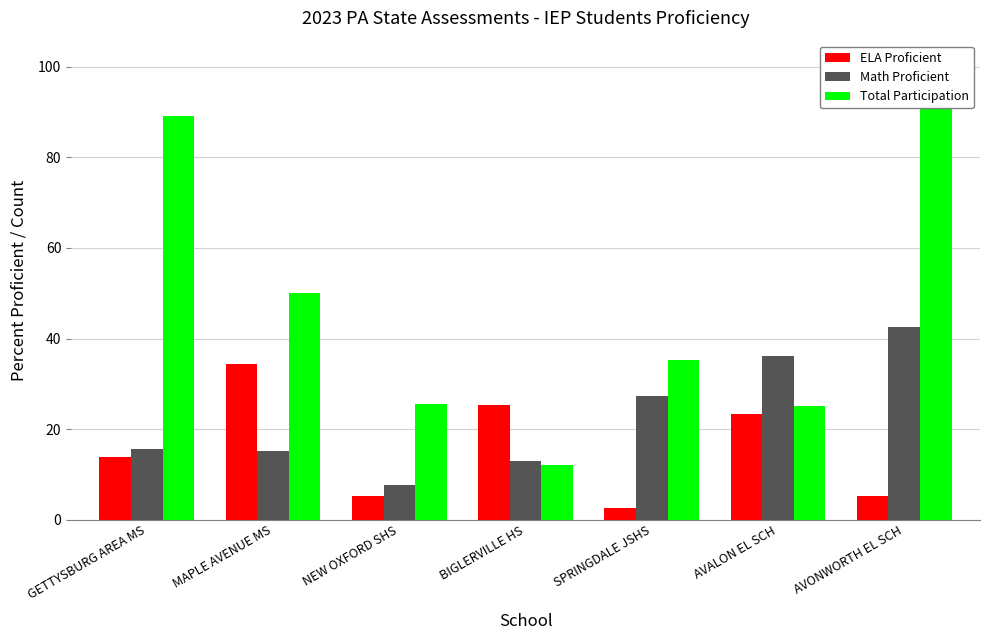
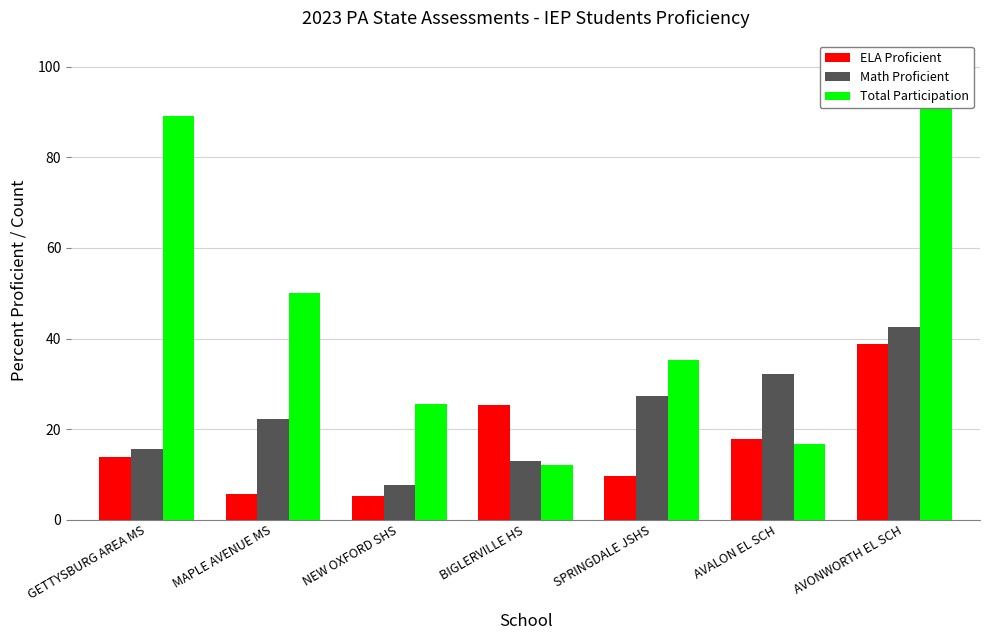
  {
    "ELA Proficient": {
      "GETTYSBURG AREA MS": 14,
-     "MAPLE AVENUE MS": 34,
+     "MAPLE AVENUE MS": 6,
      "NEW OXFORD SHS": 5,
      "BIGLERVILLE HS": 25,
-     "SPRINGDALE JSHS": 2,
-     "AVALON EL SCH": 23,
-     "AVONWORTH EL SCH": 5
+     "SPRINGDALE JSHS": 10,
+     "AVALON EL SCH": 18,
+     "AVONWORTH EL SCH": 39
    },
    "Math Proficient": {
      "GETTYSBURG AREA MS": 16,
-     "MAPLE AVENUE MS": 15,
+     "MAPLE AVENUE MS": 22,
      "NEW OXFORD SHS": 8,
      "BIGLERVILLE HS": 13,
      "SPRINGDALE JSHS": 27,
-     "AVALON EL SCH": 36,
+     "AVALON EL SCH": 32,
      "AVONWORTH EL SCH": 42
    },
    "Total Participation": {
      "GETTYSBURG AREA MS": 89,
      "MAPLE AVENUE MS": 50,
      "NEW OXFORD SHS": 26,
      "BIGLERVILLE HS": 12,
      "SPRINGDALE JSHS": 35,
-     "AVALON EL SCH": 25
+     "AVALON EL SCH": 17
    }
  }
